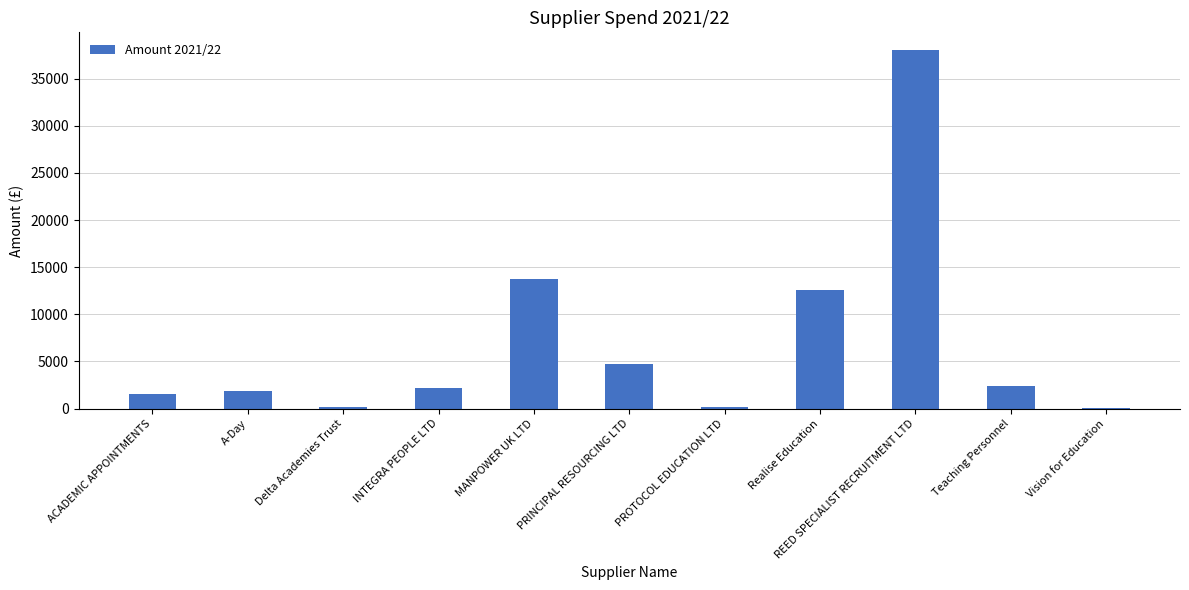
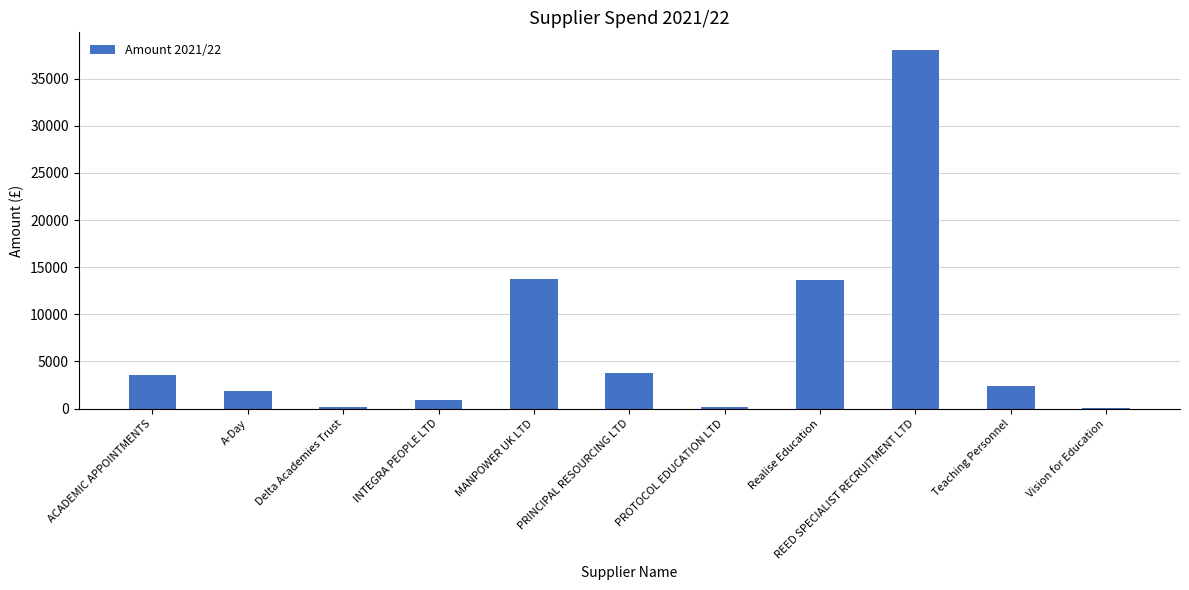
  {
-   "ACADEMIC APPOINTMENTS": 2000,
+   "ACADEMIC APPOINTMENTS": 4000,
    "A-Day": 2000,
-   "INTEGRA PEOPLE LTD": 2000,
+   "INTEGRA PEOPLE LTD": 1000,
    "MANPOWER UK LTD": 14000,
-   "PRINCIPAL RESOURCING LTD": 5000,
-   "Realise Education": 13000,
+   "PRINCIPAL RESOURCING LTD": 4000,
+   "Realise Education": 14000,
    "REED SPECIALIST RECRUITMENT LTD": 38000,
    "Teaching Personnel": 2000
  }
